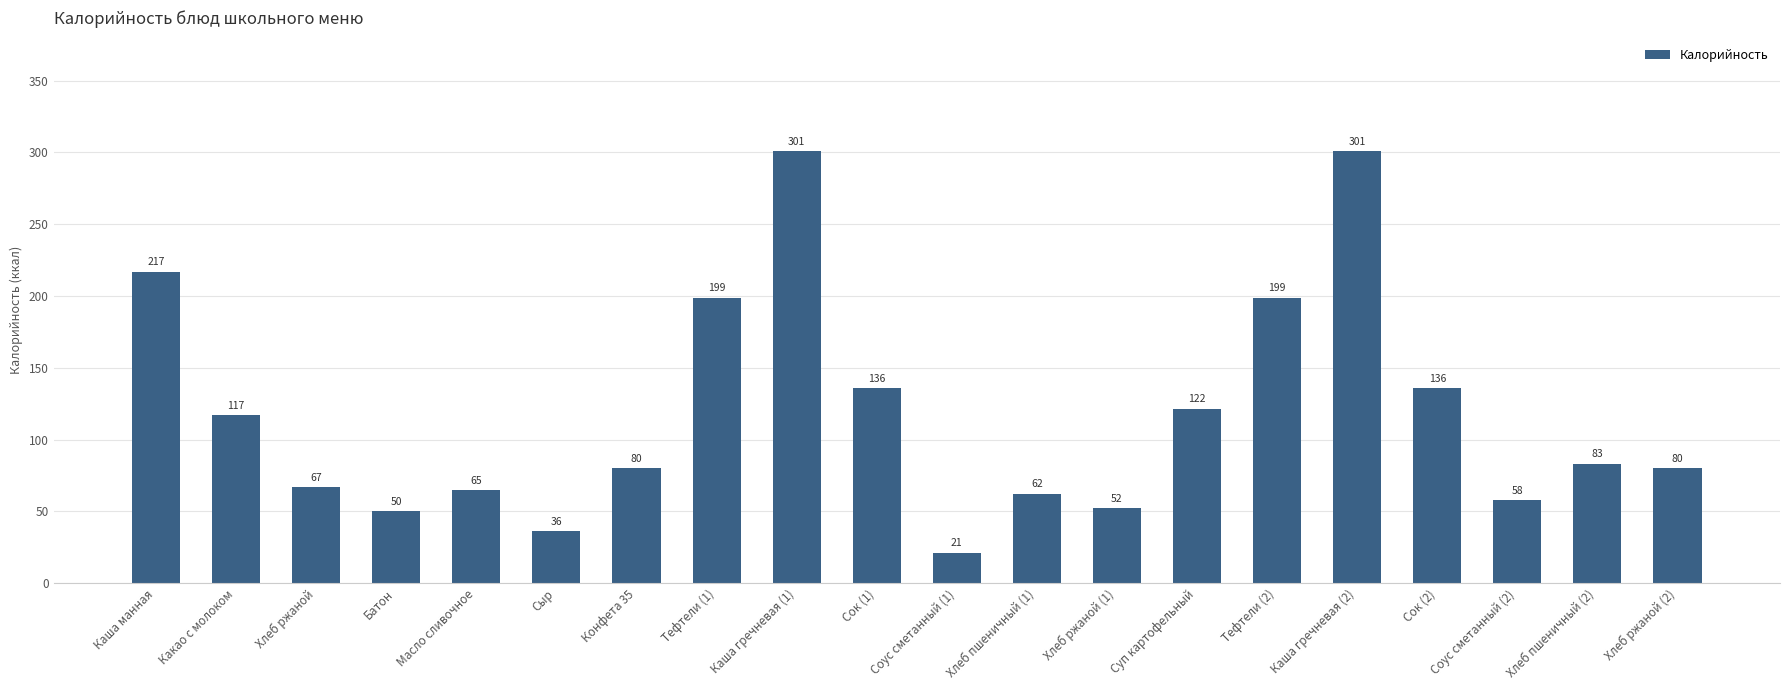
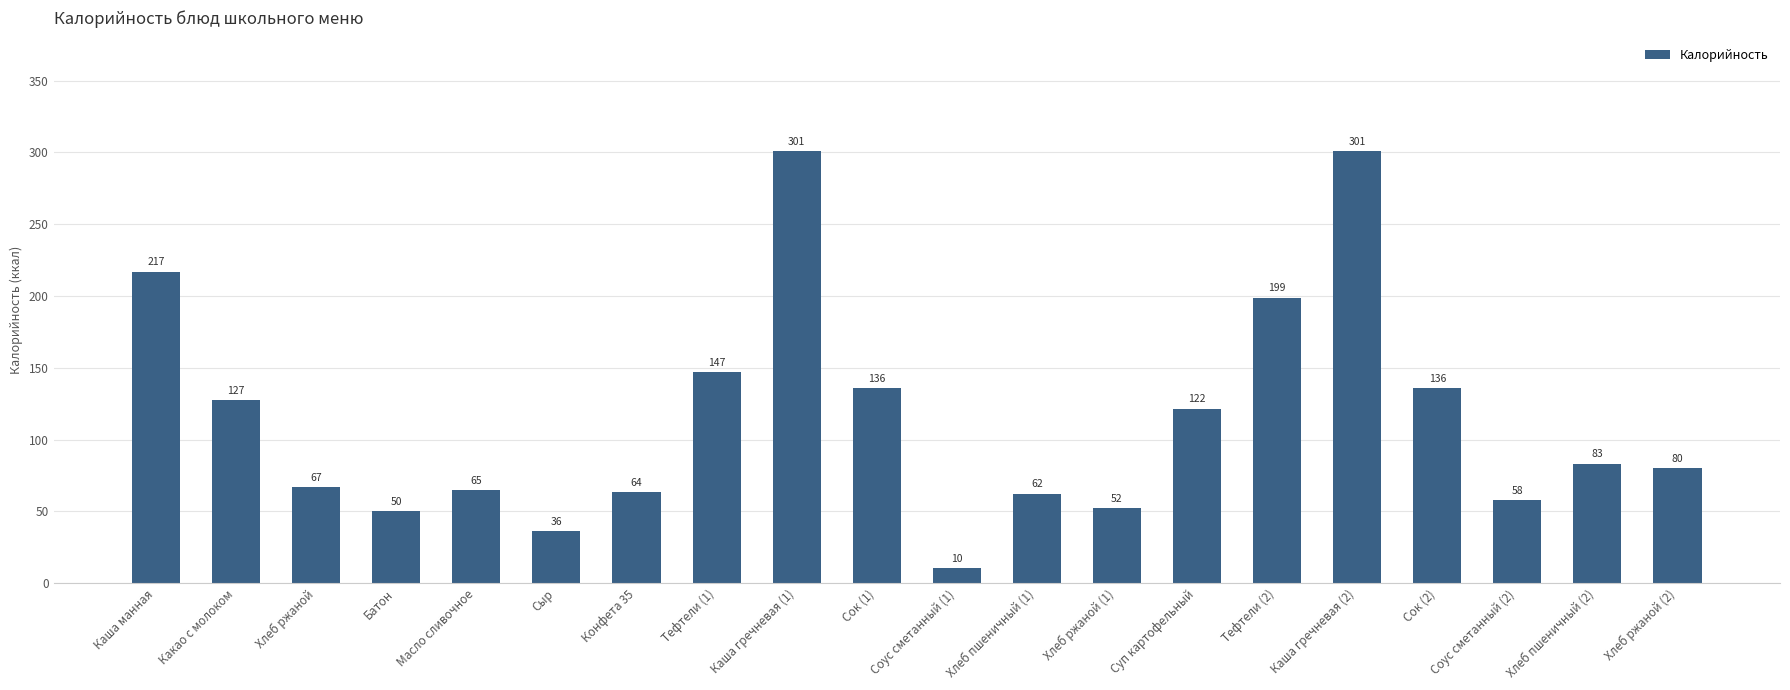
  {
    "Каша манная": 217,
-   "Какао с молоком": 117,
+   "Какао с молоком": 127,
    "Хлеб ржаной": 67,
    "Батон": 50,
    "Масло сливочное": 65,
    "Сыр": 36,
-   "Конфета 35": 80,
-   "Тефтели (1)": 199,
+   "Конфета 35": 64,
+   "Тефтели (1)": 147,
    "Каша гречневая (1)": 301,
    "Сок (1)": 136,
-   "Соус сметанный (1)": 21,
+   "Соус сметанный (1)": 10,
    "Хлеб пшеничный (1)": 62,
    "Хлеб ржаной (1)": 52,
    "Суп картофельный": 122,
    "Тефтели (2)": 199,
    "Каша гречневая (2)": 301,
    "Сок (2)": 136,
    "Соус сметанный (2)": 58,
    "Хлеб пшеничный (2)": 83,
    "Хлеб ржаной (2)": 80
  }
